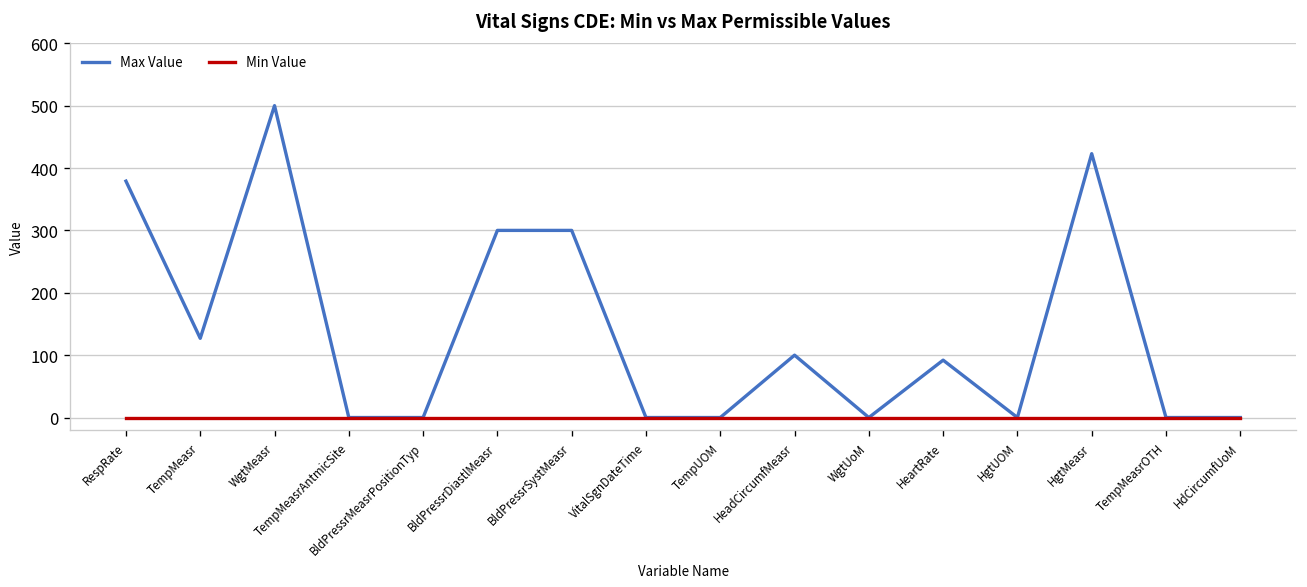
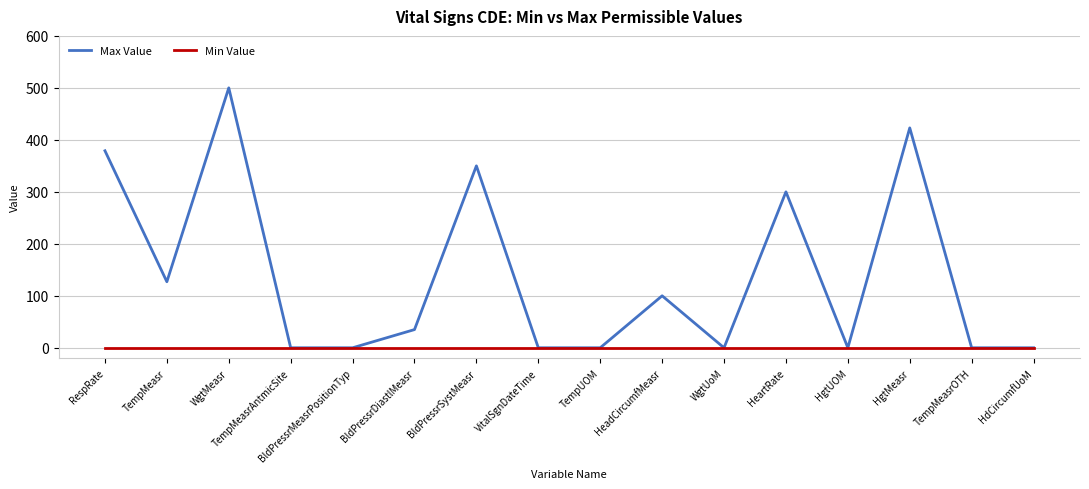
  {
    "Max Value": {
      "RespRate": 380,
      "TempMeasr": 130,
      "WgtMeasr": 500,
-     "BldPressrDiastlMeasr": 300,
-     "BldPressrSystMeasr": 300,
+     "BldPressrDiastlMeasr": 40,
+     "BldPressrSystMeasr": 350,
      "HeadCircumfMeasr": 100,
-     "HeartRate": 90,
+     "HeartRate": 300,
      "HgtMeasr": 420
    },
    "Min Value": {
      "RespRate": 0,
      "TempMeasr": 0,
      "WgtMeasr": 0,
      "BldPressrDiastlMeasr": 0,
      "BldPressrSystMeasr": 0,
      "HeadCircumfMeasr": 0,
      "HeartRate": 0,
      "HgtMeasr": 0
    }
  }
